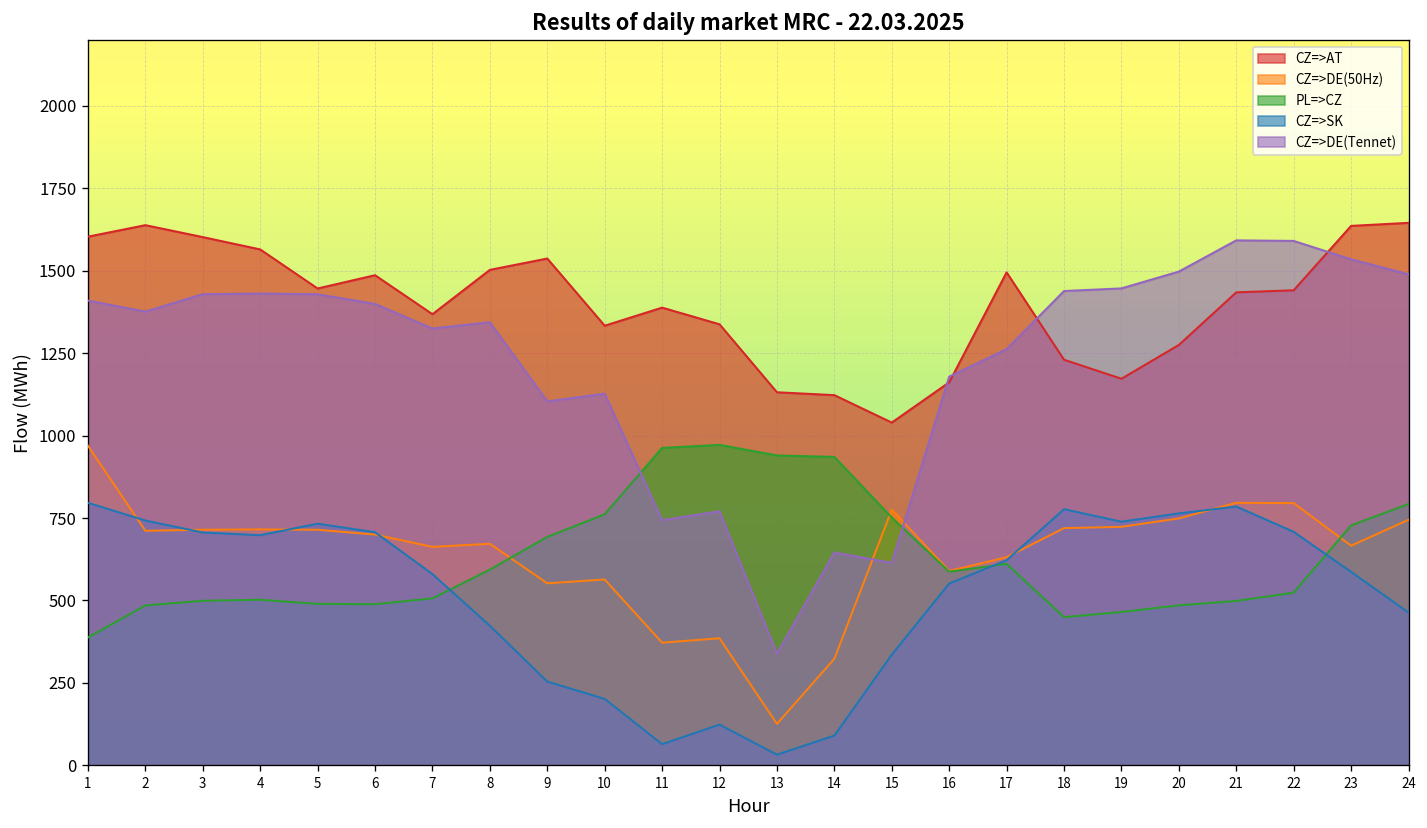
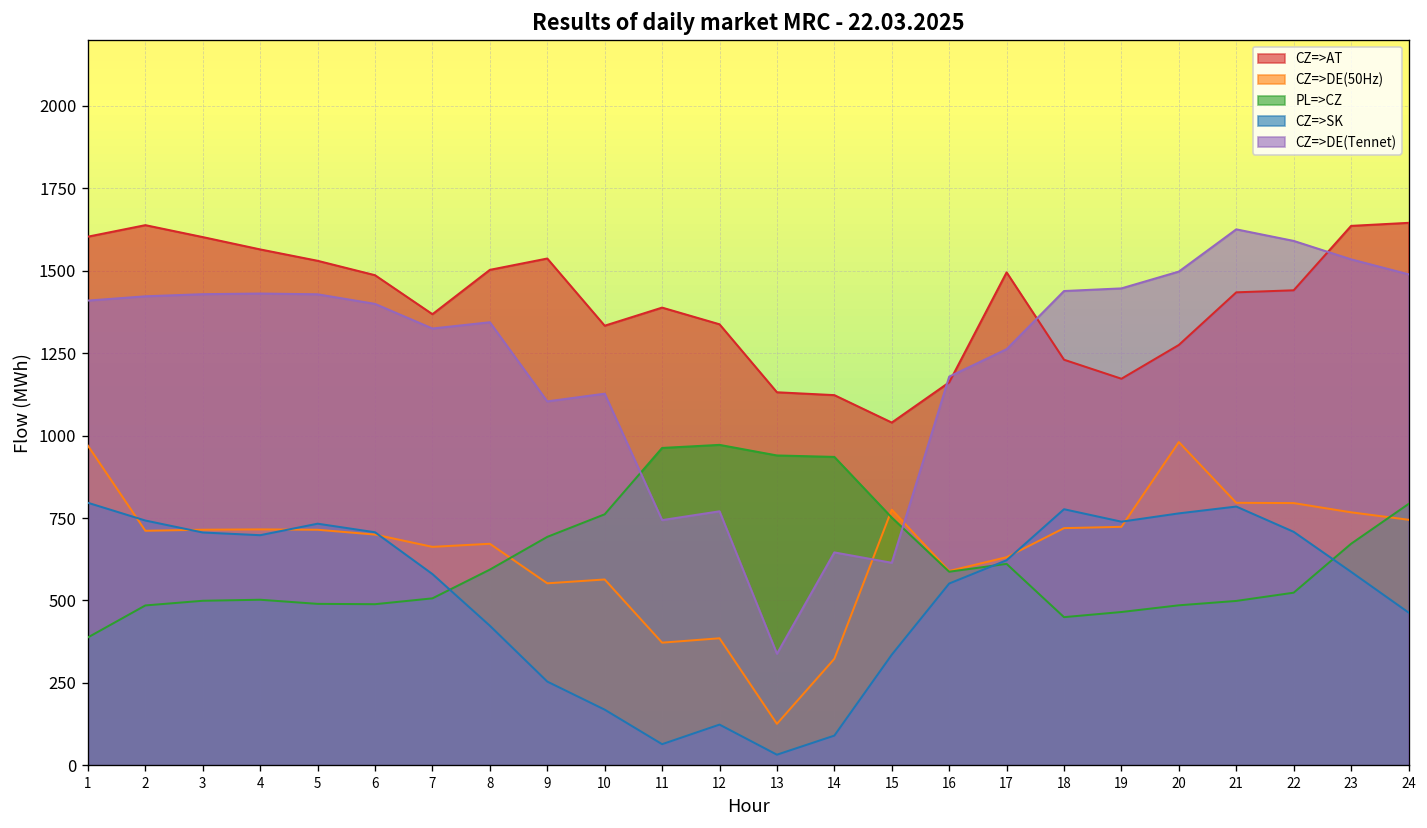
  {
    "CZ=>AT": {
      "1": 1600,
      "2": 1640,
      "3": 1600,
      "4": 1560,
-     "5": 1450,
+     "5": 1530,
      "6": 1490,
      "7": 1370,
      "8": 1500,
      "9": 1540,
      "10": 1330,
      "11": 1390,
      "12": 1340,
      "13": 1130,
      "14": 1120,
      "15": 1040,
      "16": 1160,
      "17": 1500,
      "18": 1230,
      "19": 1170,
      "20": 1280,
      "21": 1430,
      "22": 1440,
      "23": 1640,
      "24": 1650
    },
    "CZ=>DE(50Hz)": {
      "1": 970,
      "2": 710,
      "4": 720,
      "5": 710,
      "7": 660,
      "8": 670,
      "9": 550,
      "10": 560,
      "11": 370,
      "12": 390,
      "13": 130,
      "14": 320,
      "15": 780,
      "17": 630,
      "18": 720,
      "19": 720,
-     "20": 750,
+     "20": 980,
      "21": 800,
      "22": 800,
-     "23": 670,
+     "23": 770,
      "24": 740
    },
    "PL=>CZ": {
      "1": 390,
      "2": 480,
      "3": 500,
      "4": 500,
      "5": 490,
      "6": 490,
      "7": 510,
      "8": 590,
      "9": 690,
      "10": 760,
      "11": 960,
      "12": 970,
      "13": 940,
      "14": 940,
      "15": 750,
      "17": 610,
      "18": 450,
      "19": 460,
      "20": 490,
      "21": 500,
      "22": 520,
-     "23": 730,
+     "23": 670,
      "24": 790
    },
    "CZ=>SK": {
      "1": 800,
      "2": 740,
      "4": 700,
      "5": 730,
      "7": 580,
      "8": 420,
      "9": 250,
-     "10": 200,
+     "10": 170,
      "11": 60,
      "12": 120,
      "13": 30,
      "14": 90,
      "15": 340,
      "16": 550,
      "17": 620,
      "18": 780,
      "19": 740,
      "20": 760,
      "21": 780,
      "22": 710,
      "23": 590,
      "24": 460
    },
    "CZ=>DE(Tennet)": {
      "1": 1410,
-     "2": 1380,
+     "2": 1420,
      "3": 1430,
      "4": 1430,
      "5": 1430,
      "6": 1400,
      "7": 1320,
      "8": 1340,
      "9": 1100,
      "10": 1130,
      "11": 740,
      "12": 770,
      "13": 340,
      "14": 650,
      "15": 610,
      "16": 1180,
      "17": 1260,
      "18": 1440,
      "19": 1450,
      "20": 1500,
-     "21": 1590,
+     "21": 1630,
      "22": 1590,
      "23": 1530,
      "24": 1490
    }
  }
